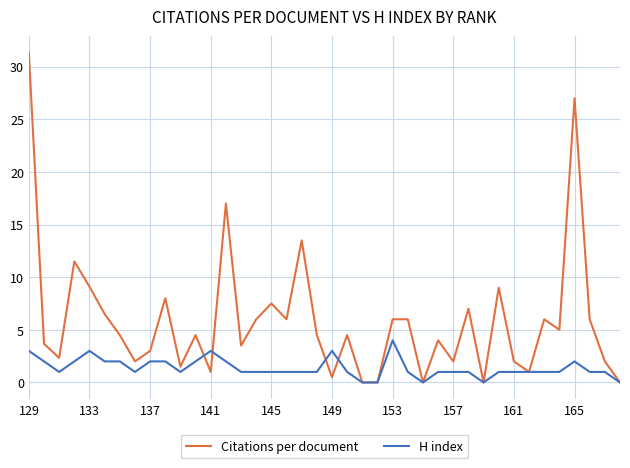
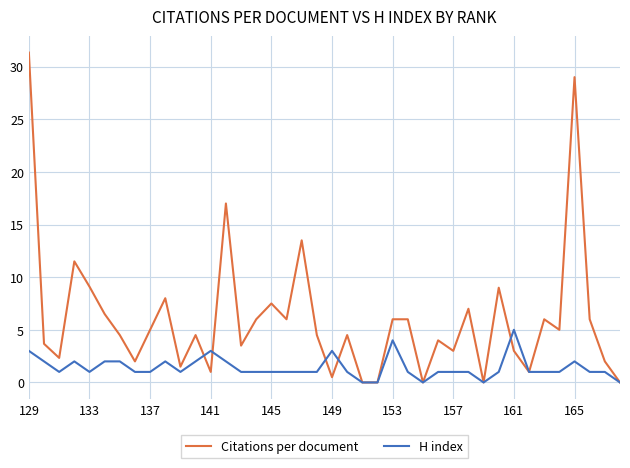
  {
    "Citations per document": {
      "129": 31.3,
      "133": 9,
-     "137": 3,
+     "137": 5,
      "141": 1,
      "145": 7.5,
      "149": 0.5,
      "153": 6,
-     "157": 2,
-     "161": 2,
-     "165": 27
+     "157": 3,
+     "161": 3,
+     "165": 29
    },
    "H index": {
      "129": 3,
-     "133": 3,
-     "137": 2,
+     "133": 1,
+     "137": 1,
      "141": 3,
      "145": 1,
      "149": 3,
      "153": 4,
      "157": 1,
-     "161": 1,
+     "161": 5,
      "165": 2
    }
  }
